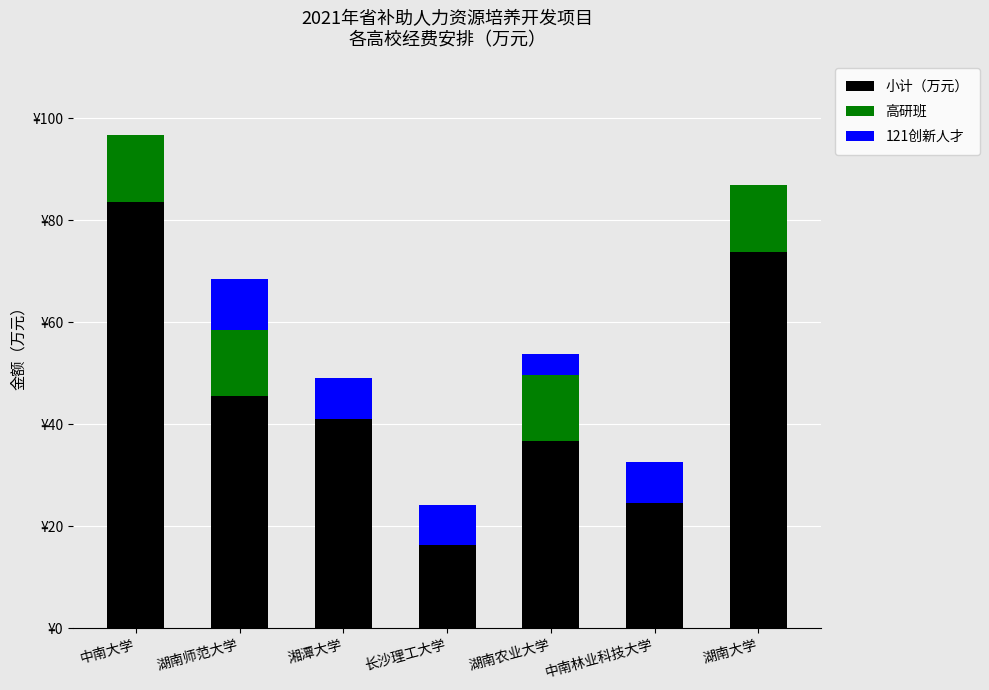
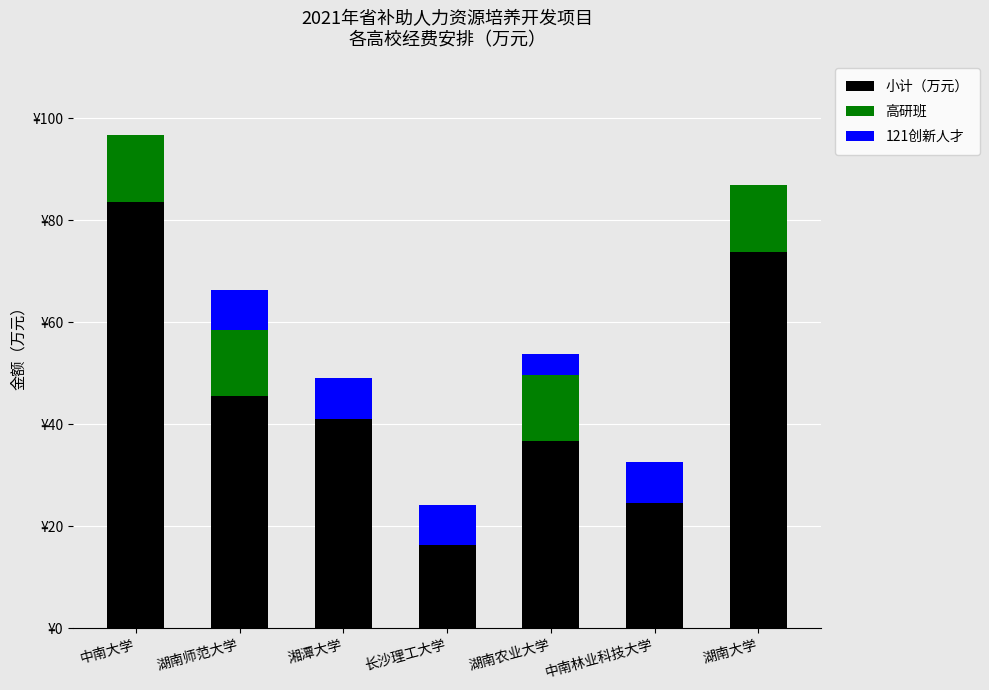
  {
    "小计（万元）": {
      "中南大学": "¥84",
      "湖南师范大学": "¥45",
      "湘潭大学": "¥41",
      "长沙理工大学": "¥16",
      "湖南农业大学": "¥37",
      "中南林业科技大学": "¥25",
      "湖南大学": "¥74"
    },
    "高研班": {
      "中南大学": "¥13",
      "湖南师范大学": "¥13",
      "湘潭大学": "¥0",
      "长沙理工大学": "¥0",
      "湖南农业大学": "¥13",
      "中南林业科技大学": "¥0",
      "湖南大学": "¥13"
    },
    "121创新人才": {
      "中南大学": "¥0",
-     "湖南师范大学": "¥10",
+     "湖南师范大学": "¥8",
      "湘潭大学": "¥8",
      "长沙理工大学": "¥8",
      "湖南农业大学": "¥4",
      "中南林业科技大学": "¥8",
      "湖南大学": "¥0"
    }
  }
